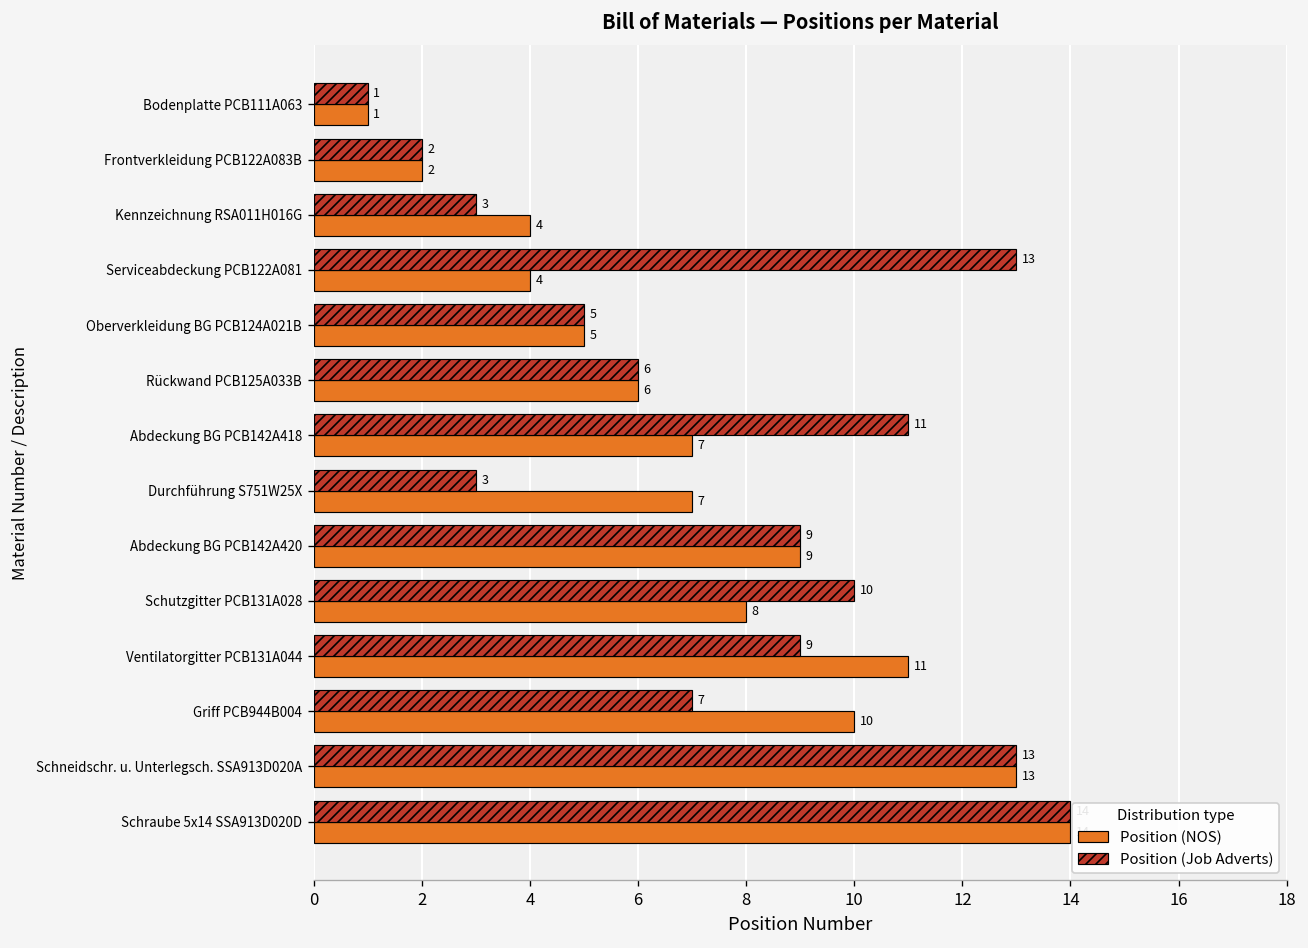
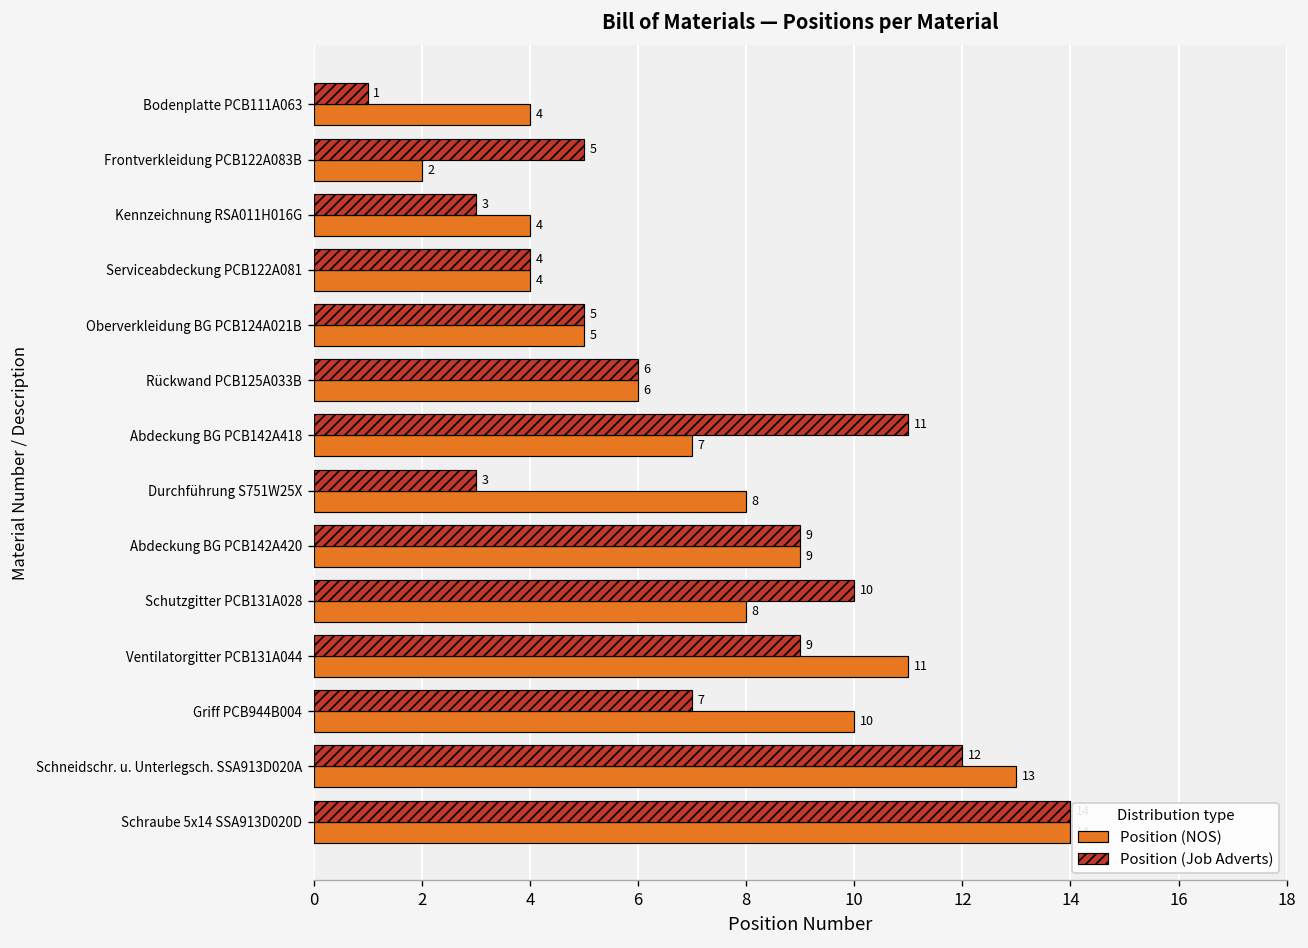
  {
    "Position (NOS)": {
-     "Bodenplatte PCB111A063": 1,
+     "Bodenplatte PCB111A063": 4,
      "Frontverkleidung PCB122A083B": 2,
      "Kennzeichnung RSA011H016G": 4,
      "Serviceabdeckung PCB122A081": 4,
      "Oberverkleidung BG PCB124A021B": 5,
      "Rückwand PCB125A033B": 6,
      "Abdeckung BG PCB142A418": 7,
-     "Durchführung S751W25X": 7,
+     "Durchführung S751W25X": 8,
      "Abdeckung BG PCB142A420": 9,
      "Schutzgitter PCB131A028": 8,
      "Ventilatorgitter PCB131A044": 11,
      "Griff PCB944B004": 10,
      "Schneidschr. u. Unterlegsch. SSA913D020A": 13
    },
    "Position (Job Adverts)": {
      "Bodenplatte PCB111A063": 1,
-     "Frontverkleidung PCB122A083B": 2,
+     "Frontverkleidung PCB122A083B": 5,
      "Kennzeichnung RSA011H016G": 3,
-     "Serviceabdeckung PCB122A081": 13,
+     "Serviceabdeckung PCB122A081": 4,
      "Oberverkleidung BG PCB124A021B": 5,
      "Rückwand PCB125A033B": 6,
      "Abdeckung BG PCB142A418": 11,
      "Durchführung S751W25X": 3,
      "Abdeckung BG PCB142A420": 9,
      "Schutzgitter PCB131A028": 10,
      "Ventilatorgitter PCB131A044": 9,
      "Griff PCB944B004": 7,
-     "Schneidschr. u. Unterlegsch. SSA913D020A": 13
+     "Schneidschr. u. Unterlegsch. SSA913D020A": 12
    }
  }
